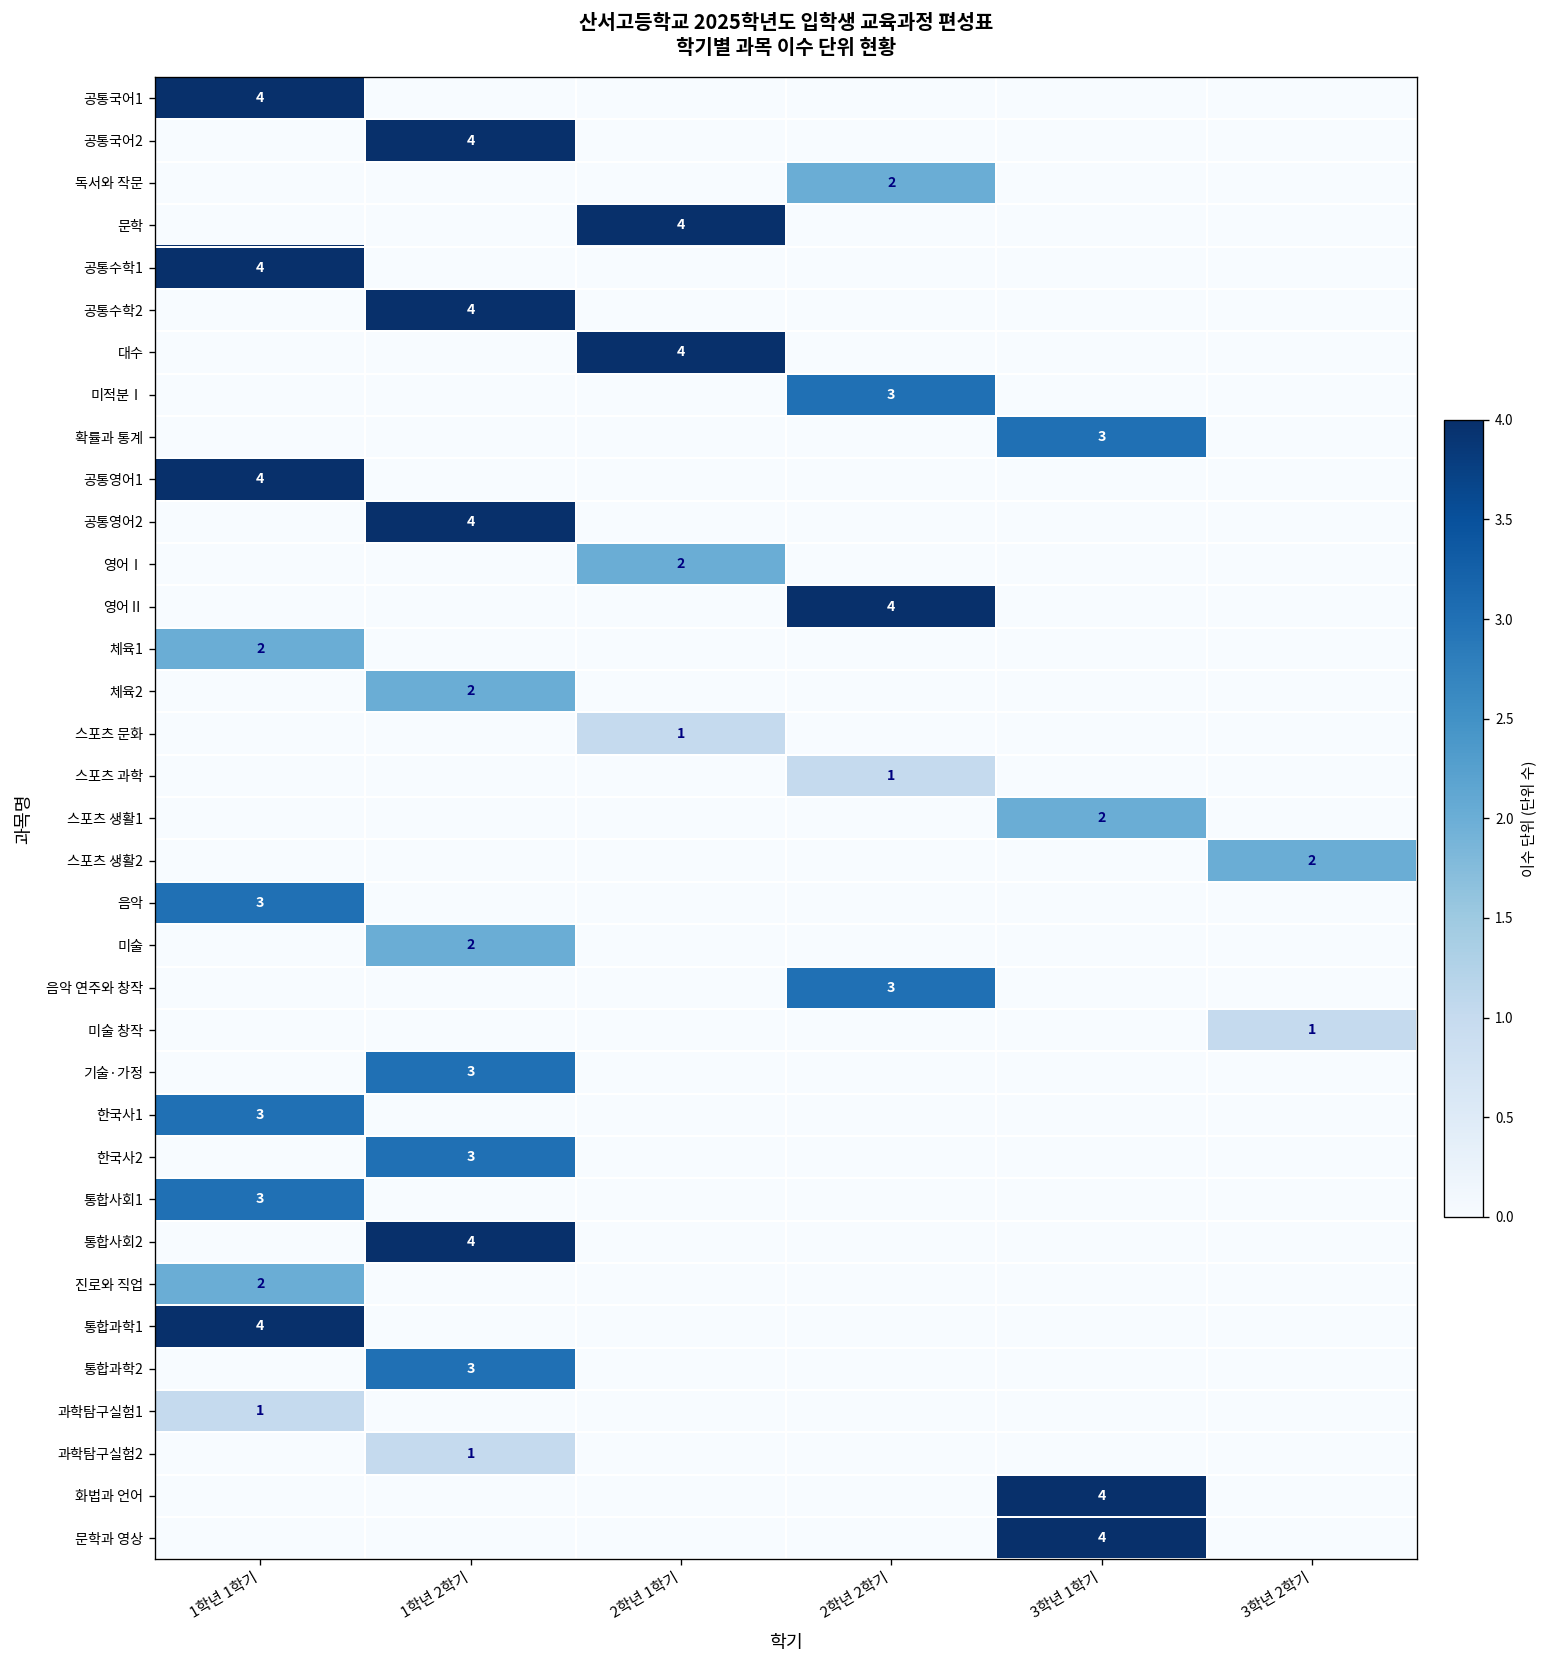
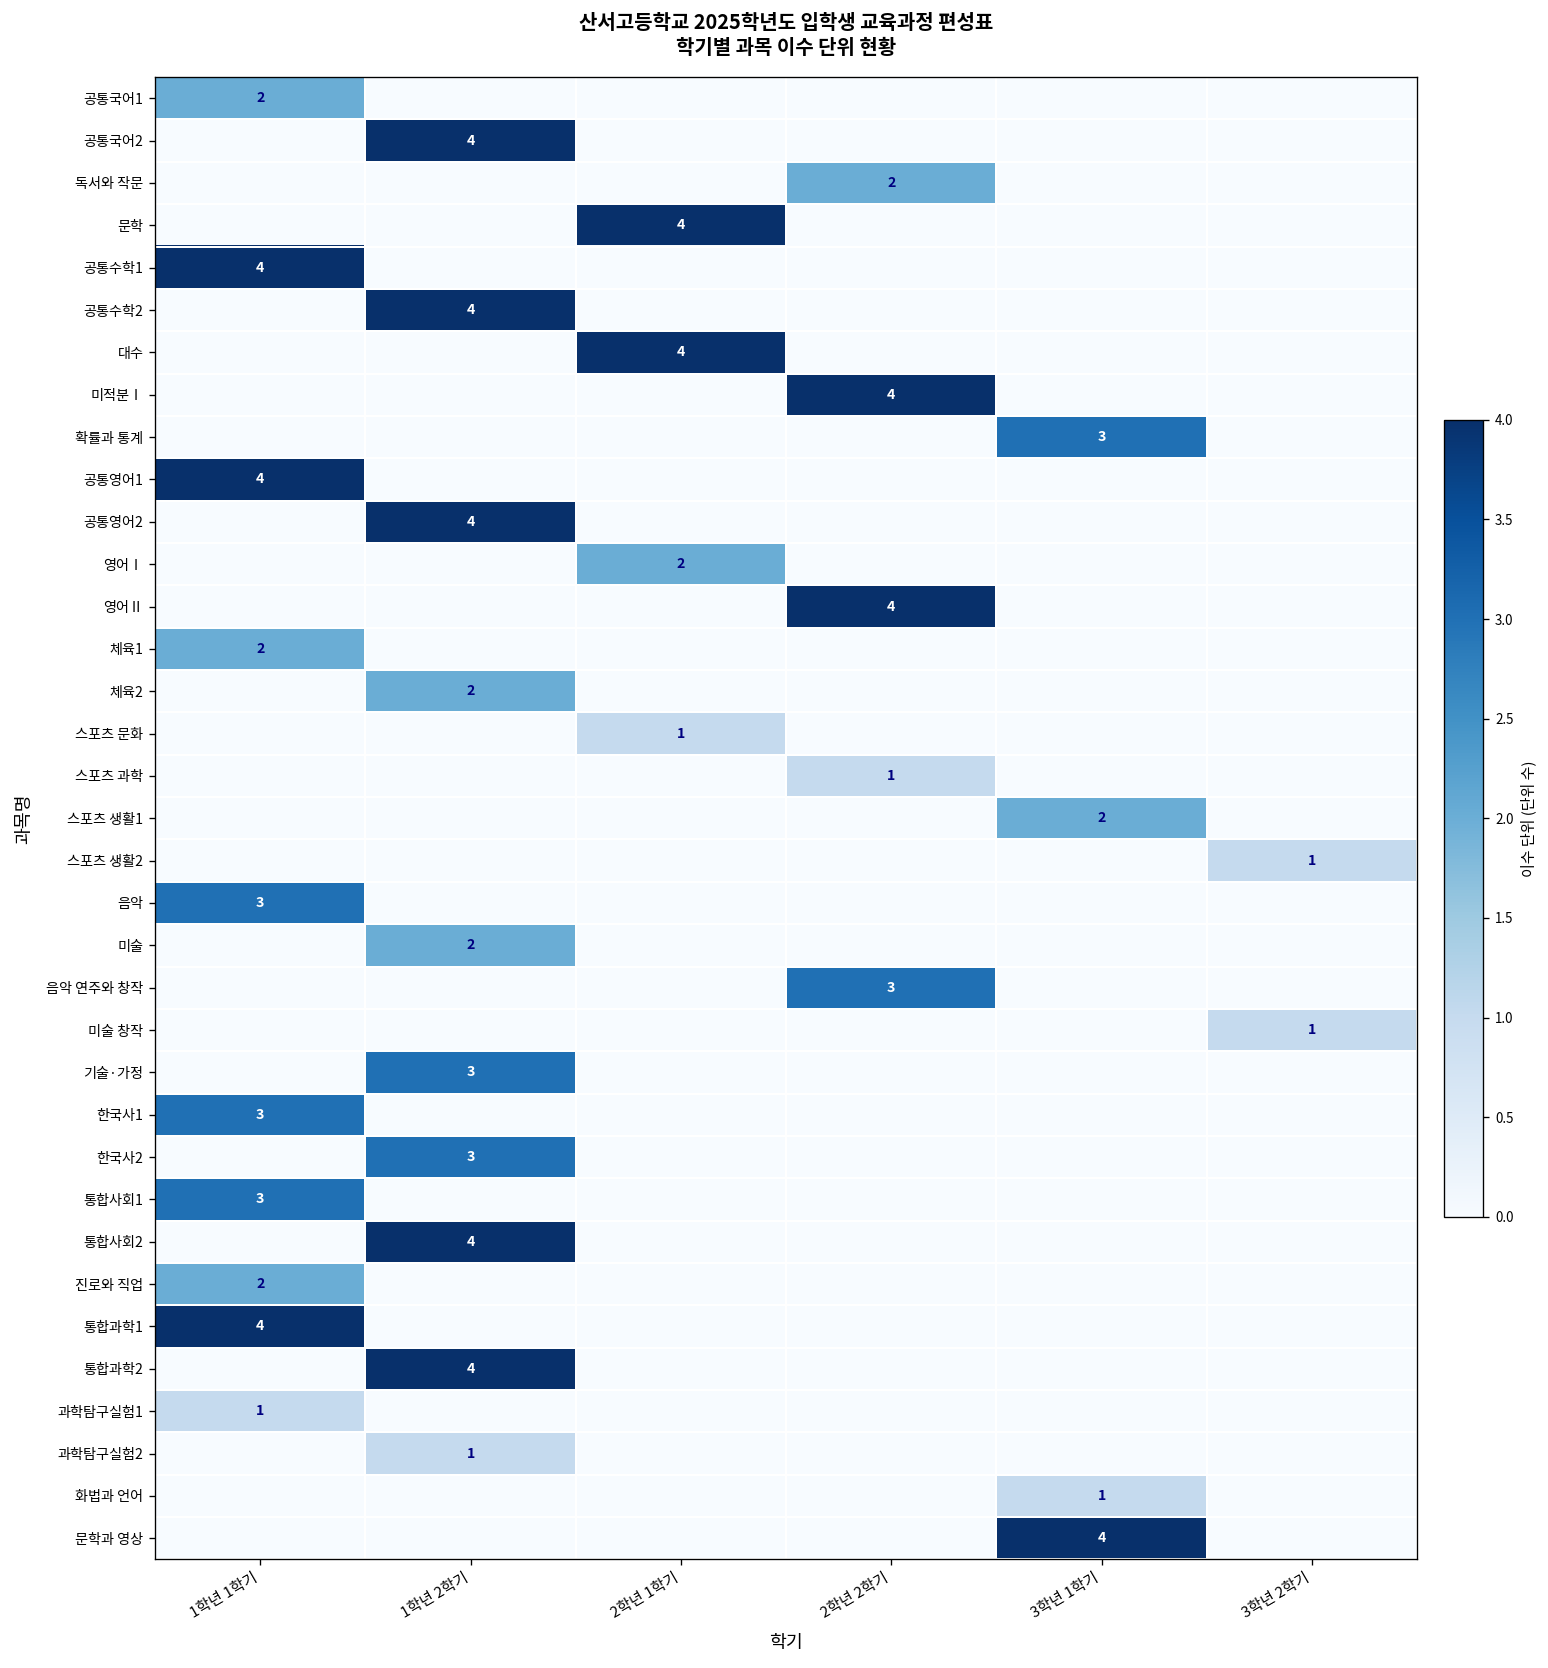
  {
    "공통국어1": {
-     "1학년 1학기": 4
+     "1학년 1학기": 2
    },
    "공통국어2": {
      "1학년 2학기": 4
    },
    "독서와 작문": {
      "2학년 2학기": 2
    },
    "문학": {
      "2학년 1학기": 4
    },
    "공통수학1": {
      "1학년 1학기": 4
    },
    "공통수학2": {
      "1학년 2학기": 4
    },
    "대수": {
      "2학년 1학기": 4
    },
    "미적분Ⅰ": {
-     "2학년 2학기": 3
+     "2학년 2학기": 4
    },
    "확률과 통계": {
      "3학년 1학기": 3
    },
    "공통영어1": {
      "1학년 1학기": 4
    },
    "공통영어2": {
      "1학년 2학기": 4
    },
    "영어Ⅰ": {
      "2학년 1학기": 2
    },
    "영어Ⅱ": {
      "2학년 2학기": 4
    },
    "체육1": {
      "1학년 1학기": 2
    },
    "체육2": {
      "1학년 2학기": 2
    },
    "스포츠 문화": {
      "2학년 1학기": 1
    },
    "스포츠 과학": {
      "2학년 2학기": 1
    },
    "스포츠 생활1": {
      "3학년 1학기": 2
    },
    "스포츠 생활2": {
-     "3학년 2학기": 2
+     "3학년 2학기": 1
    },
    "음악": {
      "1학년 1학기": 3
    },
    "미술": {
      "1학년 2학기": 2
    },
    "음악 연주와 창작": {
      "2학년 2학기": 3
    },
    "미술 창작": {
      "3학년 2학기": 1
    },
    "기술·가정": {
      "1학년 2학기": 3
    },
    "한국사1": {
      "1학년 1학기": 3
    },
    "한국사2": {
      "1학년 2학기": 3
    },
    "통합사회1": {
      "1학년 1학기": 3
    },
    "통합사회2": {
      "1학년 2학기": 4
    },
    "진로와 직업": {
      "1학년 1학기": 2
    },
    "통합과학1": {
      "1학년 1학기": 4
    },
    "통합과학2": {
-     "1학년 2학기": 3
+     "1학년 2학기": 4
    },
    "과학탐구실험1": {
      "1학년 1학기": 1
    },
    "과학탐구실험2": {
      "1학년 2학기": 1
    },
    "화법과 언어": {
-     "3학년 1학기": 4
+     "3학년 1학기": 1
    },
    "문학과 영상": {
      "3학년 1학기": 4
    }
  }
